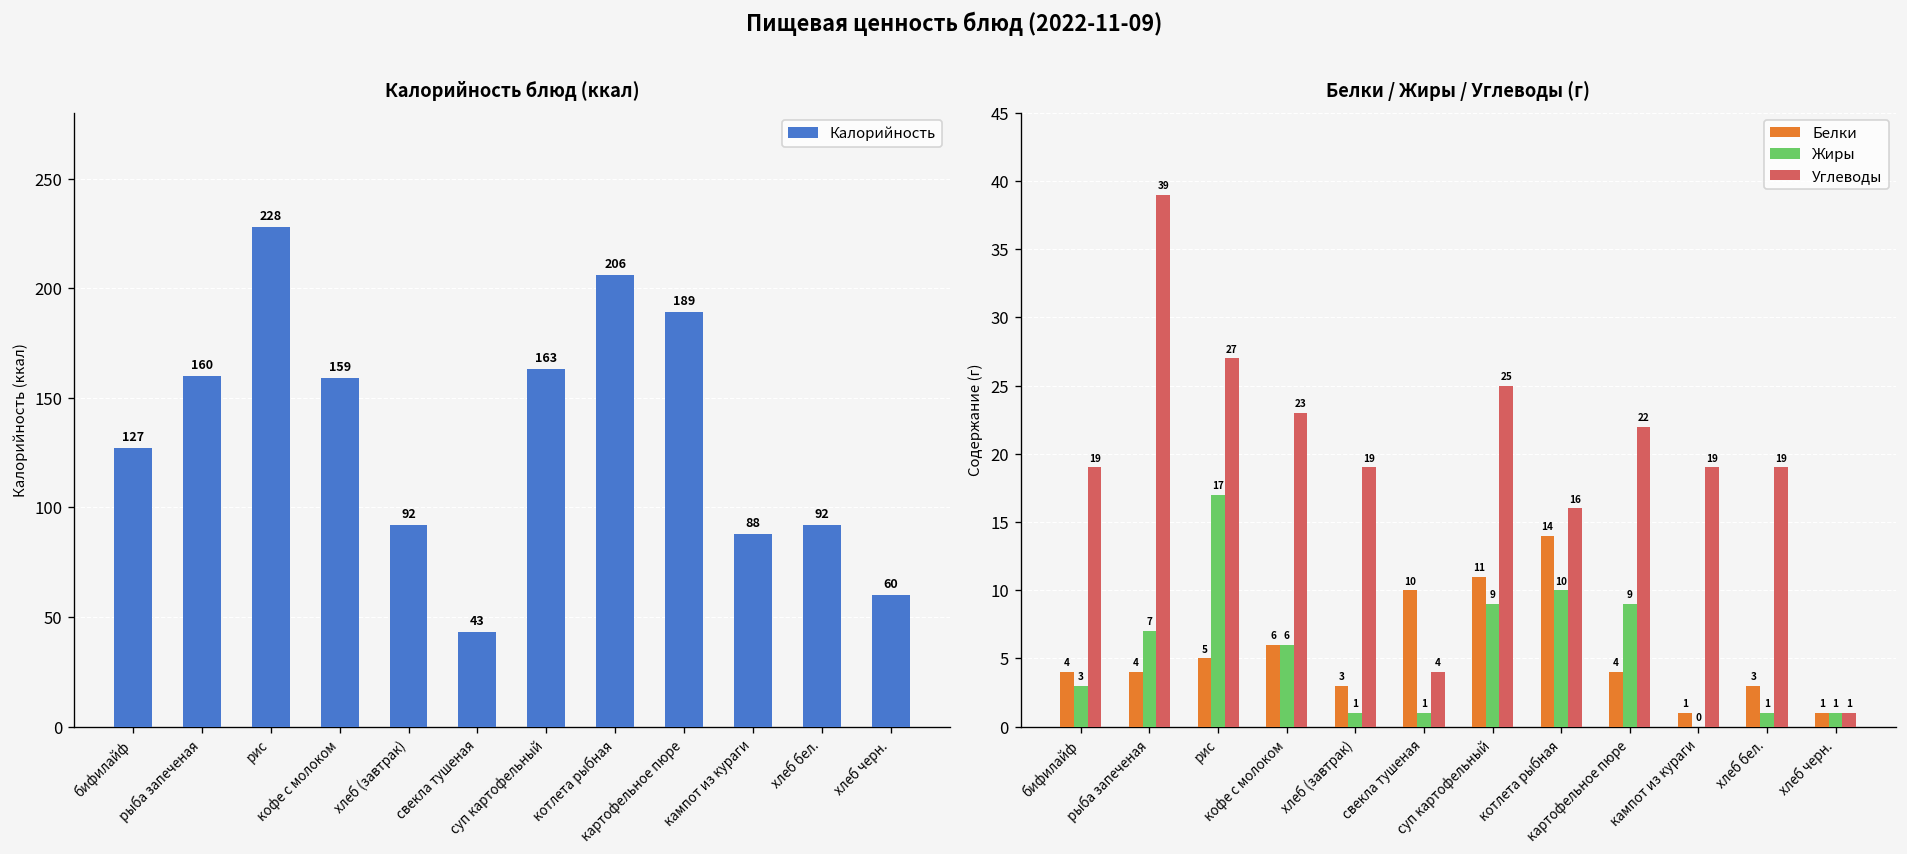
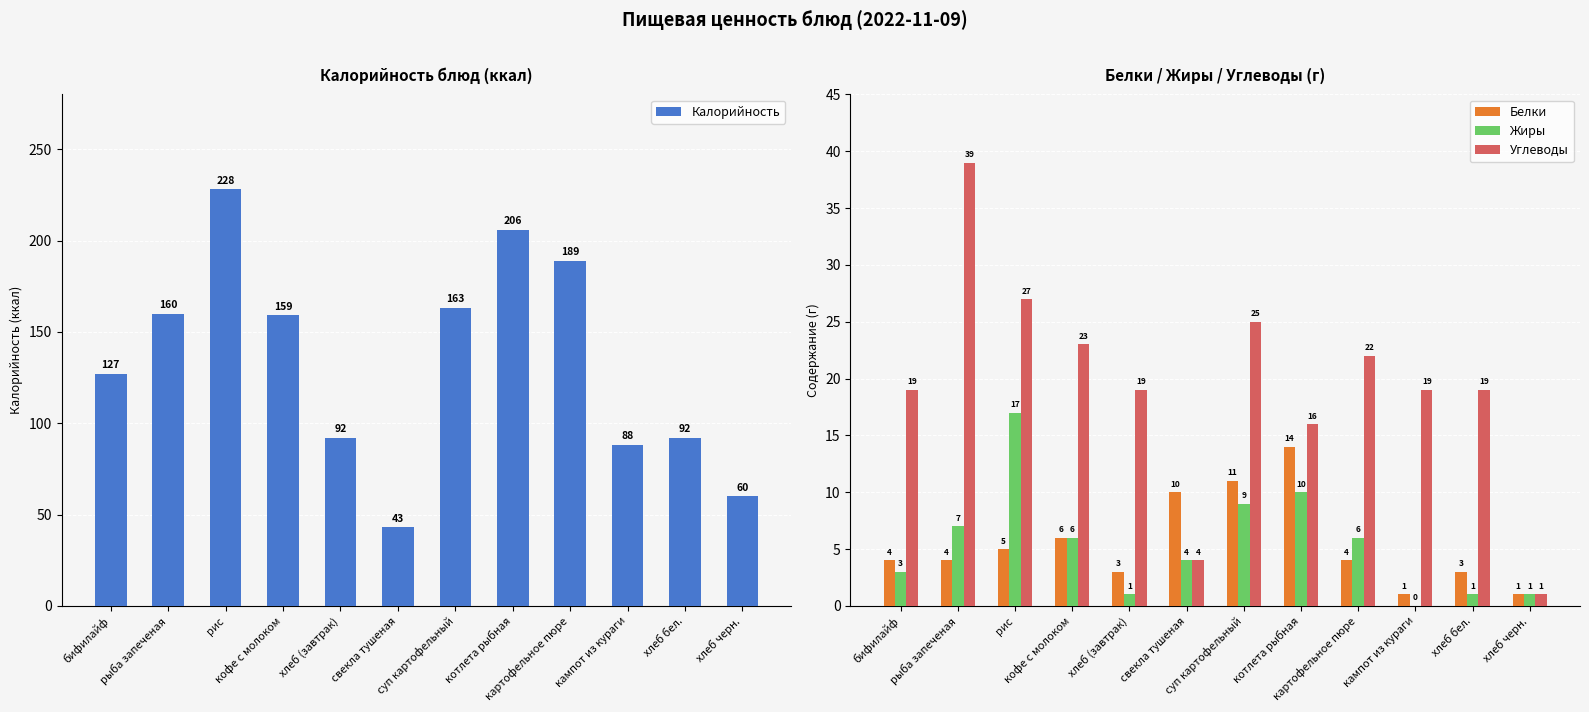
  {
    "Калорийность блюд (ккал)": {
      "бифилайф": 127,
      "рыба запеченая": 160,
      "рис": 228,
      "кофе с молоком": 159,
      "хлеб (завтрак)": 92,
      "свекла тушеная": 43,
      "суп картофельный": 163,
      "котлета рыбная": 206,
      "картофельное пюре": 189,
      "кампот из кураги": 88,
      "хлеб бел.": 92,
      "хлеб черн.": 60
    },
    "Белки / Жиры / Углеводы (г)": {
      "Белки": {
        "бифилайф": 4,
        "рыба запеченая": 4,
        "рис": 5,
        "кофе с молоком": 6,
        "хлеб (завтрак)": 3,
        "свекла тушеная": 10,
        "суп картофельный": 11,
        "котлета рыбная": 14,
        "картофельное пюре": 4,
        "кампот из кураги": 1,
        "хлеб бел.": 3,
        "хлеб черн.": 1
      },
      "Жиры": {
        "бифилайф": 3,
        "рыба запеченая": 7,
        "рис": 17,
        "кофе с молоком": 6,
        "хлеб (завтрак)": 1,
-       "свекла тушеная": 1,
+       "свекла тушеная": 4,
        "суп картофельный": 9,
        "котлета рыбная": 10,
-       "картофельное пюре": 9,
+       "картофельное пюре": 6,
        "кампот из кураги": 0,
        "хлеб бел.": 1,
        "хлеб черн.": 1
      },
      "Углеводы": {
        "бифилайф": 19,
        "рыба запеченая": 39,
        "рис": 27,
        "кофе с молоком": 23,
        "хлеб (завтрак)": 19,
        "свекла тушеная": 4,
        "суп картофельный": 25,
        "котлета рыбная": 16,
        "картофельное пюре": 22,
        "кампот из кураги": 19,
        "хлеб бел.": 19,
        "хлеб черн.": 1
      }
    }
  }
